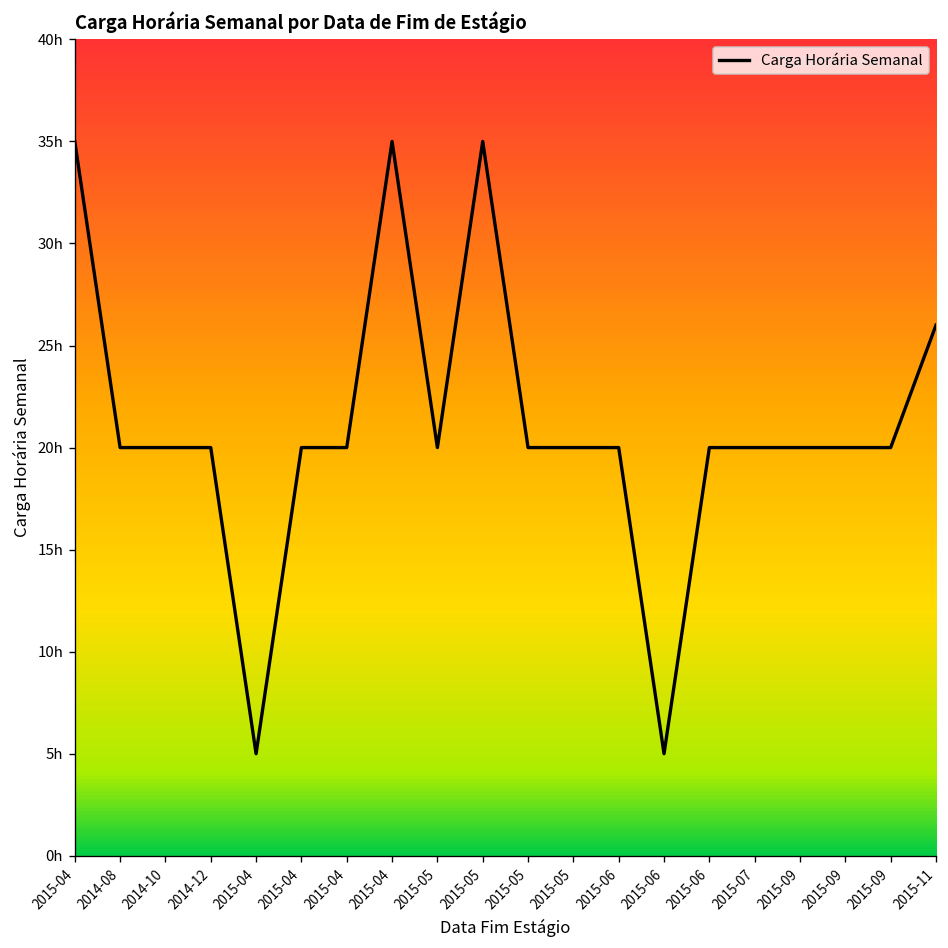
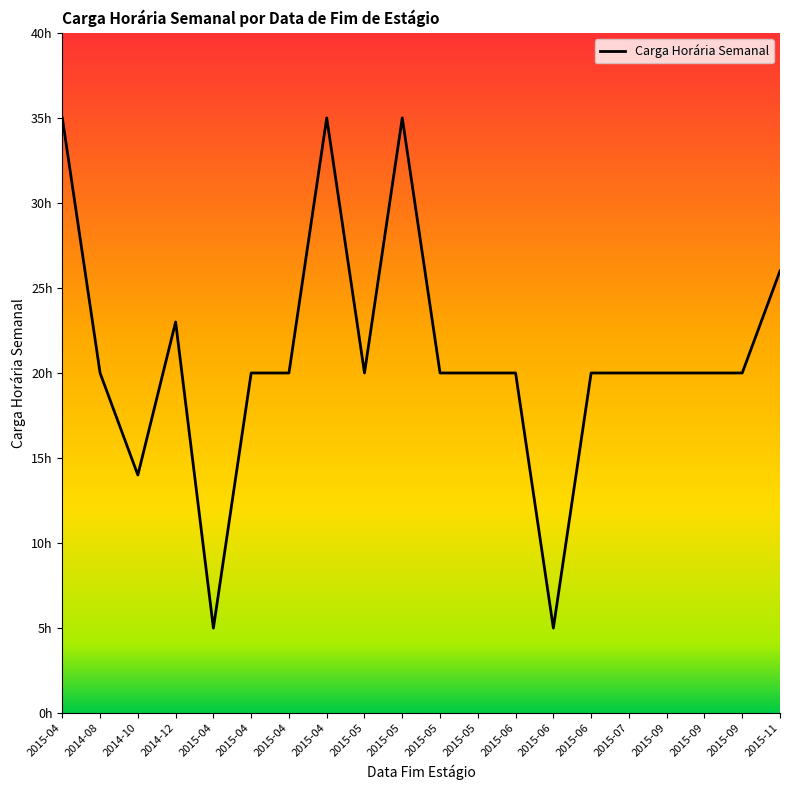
  {
    "2014-08": "20.0h",
-   "2014-10": "20.0h",
-   "2014-12": "20.0h",
+   "2014-10": "14.0h",
+   "2014-12": "23.0h",
    "2015-07": "20.0h",
    "2015-11": "26.0h"
  }
